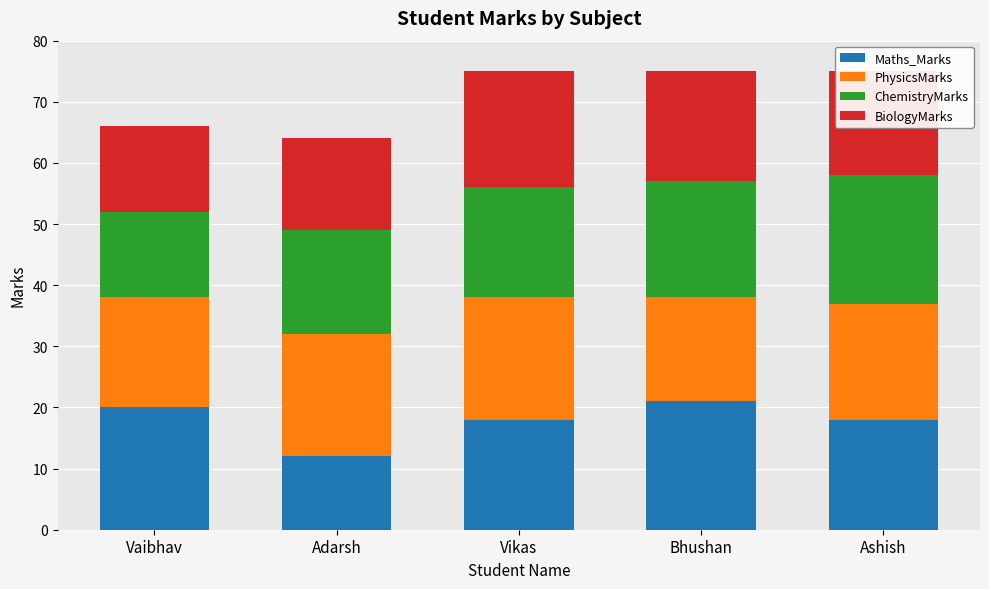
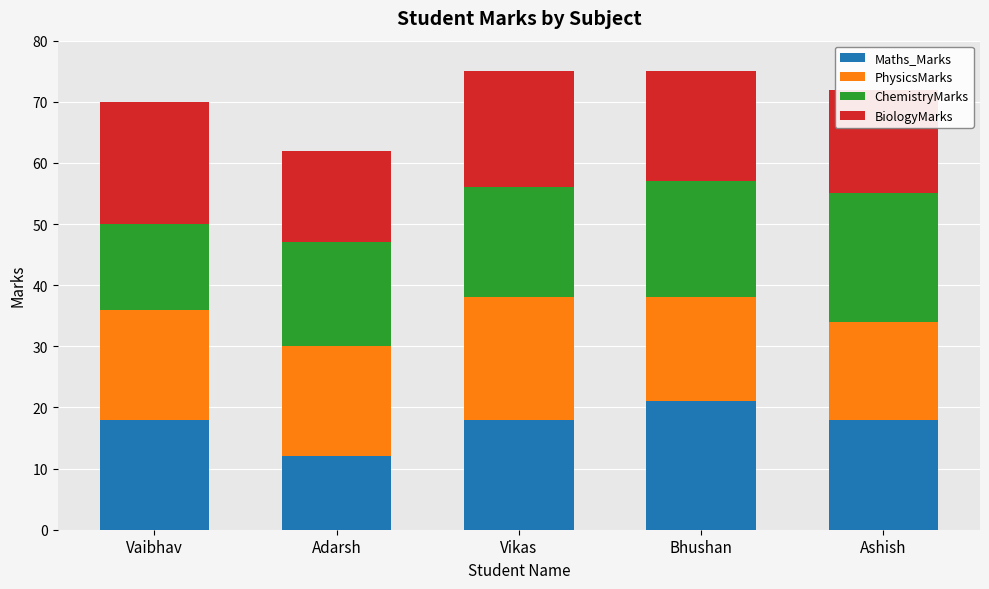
  {
    "Maths_Marks": {
-     "Vaibhav": 20,
+     "Vaibhav": 18,
      "Adarsh": 12,
      "Vikas": 18,
      "Bhushan": 21,
      "Ashish": 18
    },
    "PhysicsMarks": {
      "Vaibhav": 18,
-     "Adarsh": 20,
+     "Adarsh": 18,
      "Vikas": 20,
      "Bhushan": 17,
-     "Ashish": 19
+     "Ashish": 16
    },
    "ChemistryMarks": {
      "Vaibhav": 14,
      "Adarsh": 17,
      "Vikas": 18,
      "Bhushan": 19,
      "Ashish": 21
    },
    "BiologyMarks": {
-     "Vaibhav": 14,
+     "Vaibhav": 20,
      "Adarsh": 15,
      "Vikas": 19,
      "Bhushan": 18
    }
  }
